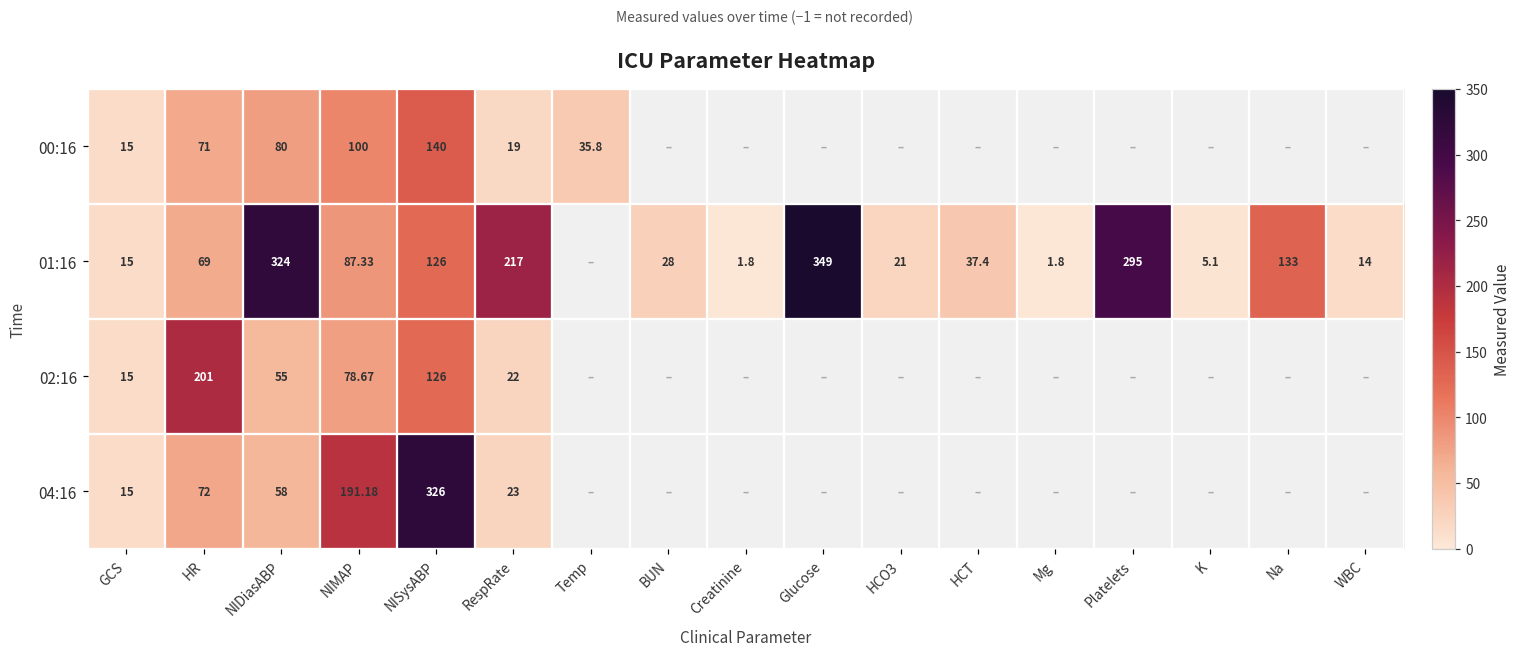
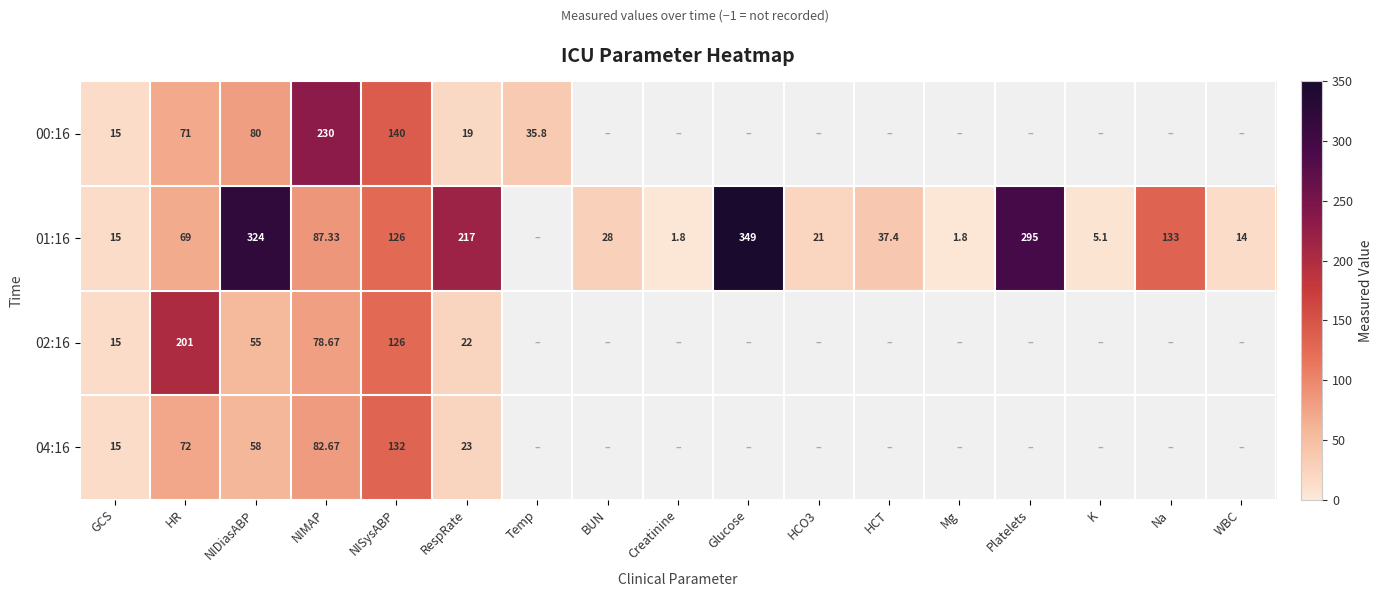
  {
    "00:16": {
      "GCS": 15,
      "HR": 71,
      "NIDiasABP": 80,
-     "NIMAP": 100,
+     "NIMAP": 230,
      "NISysABP": 140,
      "RespRate": 19,
      "Temp": 35.8
    },
    "01:16": {
      "GCS": 15,
      "HR": 69,
      "NIDiasABP": 324,
      "NIMAP": 87.33,
      "NISysABP": 126,
      "RespRate": 217,
      "BUN": 28,
      "Creatinine": 1.8,
      "Glucose": 349,
      "HCO3": 21,
      "HCT": 37.4,
      "Mg": 1.8,
      "Platelets": 295,
      "K": 5.1,
      "Na": 133,
      "WBC": 14
    },
    "02:16": {
      "GCS": 15,
      "HR": 201,
      "NIDiasABP": 55,
      "NIMAP": 78.67,
      "NISysABP": 126,
      "RespRate": 22
    },
    "04:16": {
      "GCS": 15,
      "HR": 72,
      "NIDiasABP": 58,
-     "NIMAP": 191.18,
-     "NISysABP": 326,
+     "NIMAP": 82.67,
+     "NISysABP": 132,
      "RespRate": 23
    }
  }
